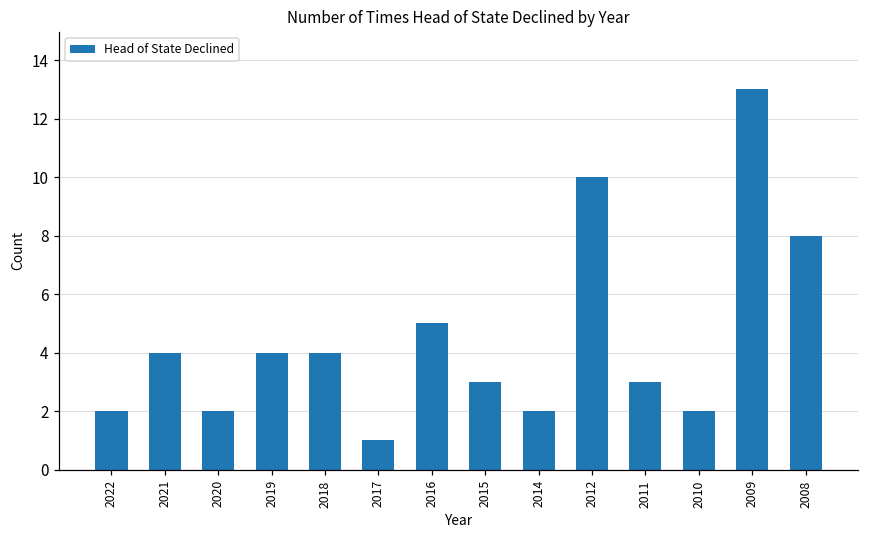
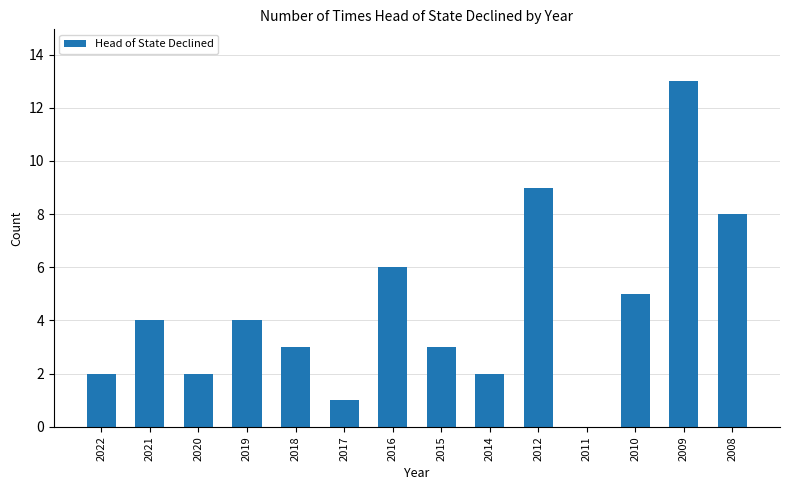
  {
    "2022": 2,
    "2021": 4,
    "2020": 2,
    "2019": 4,
-   "2018": 4,
+   "2018": 3,
    "2017": 1,
-   "2016": 5,
+   "2016": 6,
    "2015": 3,
    "2014": 2,
-   "2012": 10,
-   "2011": 3,
-   "2010": 2,
+   "2012": 9,
+   "2011": 0,
+   "2010": 5,
    "2009": 13,
    "2008": 8
  }
